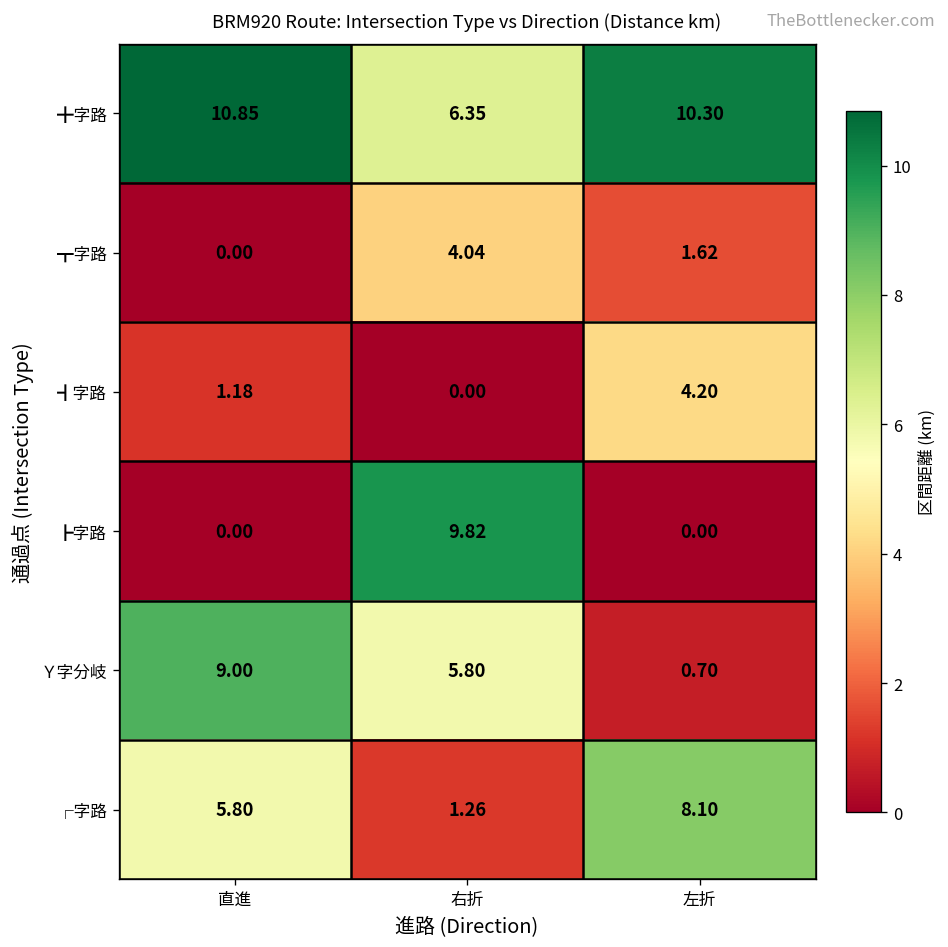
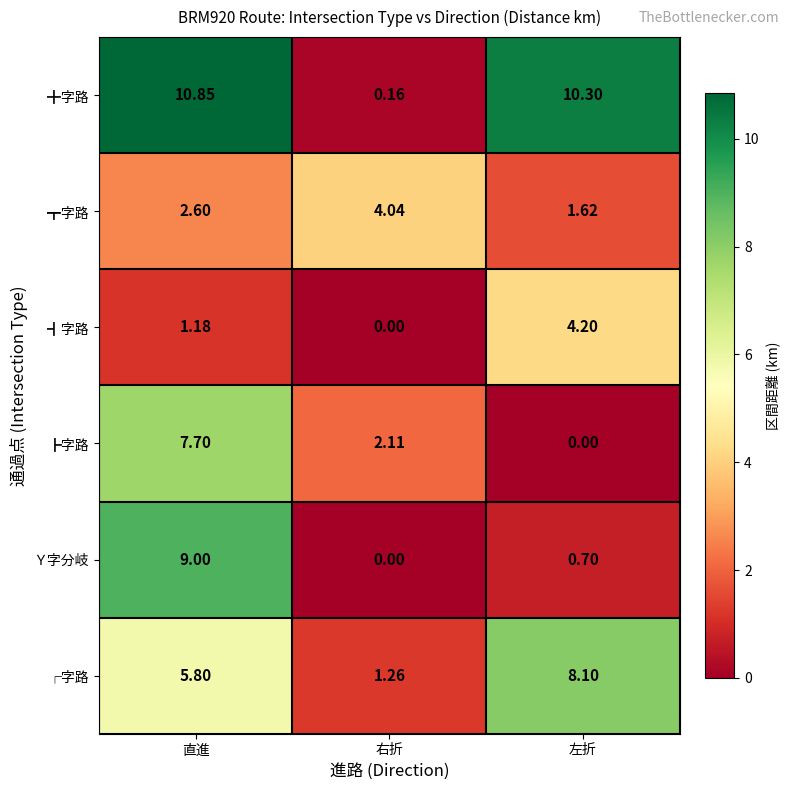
  {
    "╋字路": {
      "直進": 10.85,
-     "右折": 6.35,
+     "右折": 0.16,
      "左折": 10.30
    },
    "┳字路": {
-     "直進": 0.00,
+     "直進": 2.60,
      "右折": 4.04,
      "左折": 1.62
    },
    "┫字路": {
      "直進": 1.18,
      "右折": 0.00,
      "左折": 4.20
    },
    "┣字路": {
-     "直進": 0.00,
-     "右折": 9.82,
+     "直進": 7.70,
+     "右折": 2.11,
      "左折": 0.00
    },
    "Ｙ字分岐": {
      "直進": 9.00,
-     "右折": 5.80,
+     "右折": 0.00,
      "左折": 0.70
    },
    "┌字路": {
      "直進": 5.80,
      "右折": 1.26,
      "左折": 8.10
    }
  }
